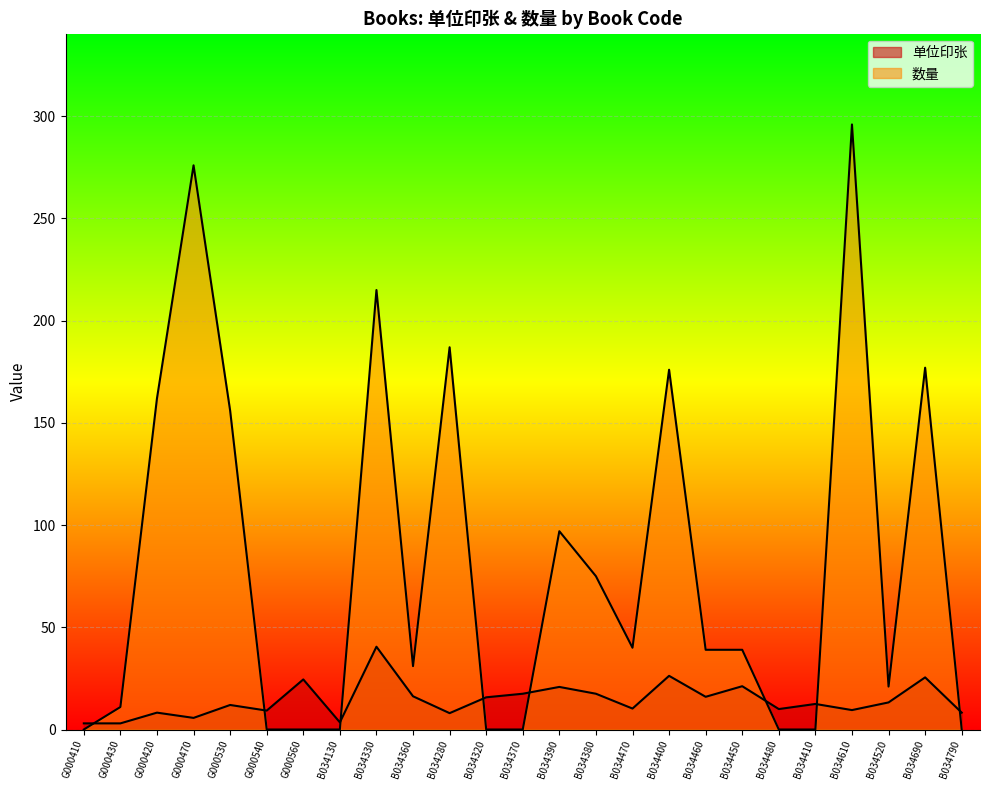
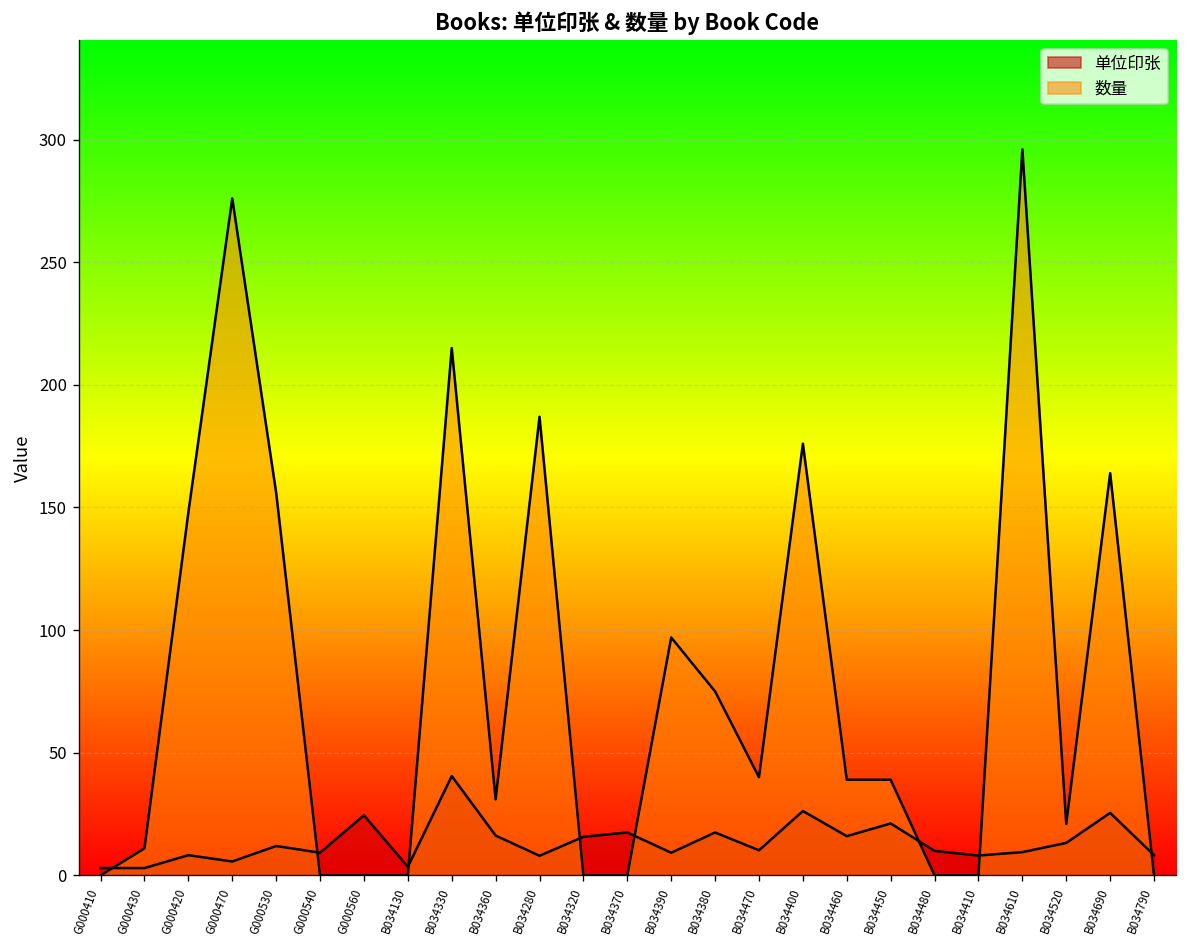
  {
    "单位印张": {
      "G000410": 3,
      "G000430": 3,
      "G000420": 8,
      "G000470": 6,
      "G000530": 12,
      "G000540": 9,
      "G000560": 25,
      "B034130": 4,
      "B034330": 41,
      "B034360": 16,
      "B034280": 8,
      "B034320": 16,
      "B034370": 18,
-     "B034390": 21,
+     "B034390": 9,
      "B034380": 18,
      "B034470": 10,
      "B034400": 26,
      "B034460": 16,
      "B034450": 21,
      "B034480": 10,
-     "B034410": 13,
+     "B034410": 8,
      "B034610": 10,
      "B034520": 13,
      "B034690": 26,
      "B034790": 8
    },
    "数量": {
      "G000410": 0,
      "G000430": 11,
-     "G000420": 162,
+     "G000420": 148,
      "G000470": 276,
      "G000530": 156,
      "G000540": 0,
      "G000560": 0,
      "B034130": 0,
      "B034330": 215,
      "B034360": 31,
      "B034280": 187,
      "B034320": 0,
      "B034370": 0,
      "B034390": 97,
      "B034380": 75,
      "B034470": 40,
      "B034400": 176,
      "B034460": 39,
      "B034450": 39,
      "B034480": 0,
      "B034410": 0,
      "B034610": 296,
      "B034520": 21,
-     "B034690": 177,
+     "B034690": 164,
      "B034790": 0
    }
  }
